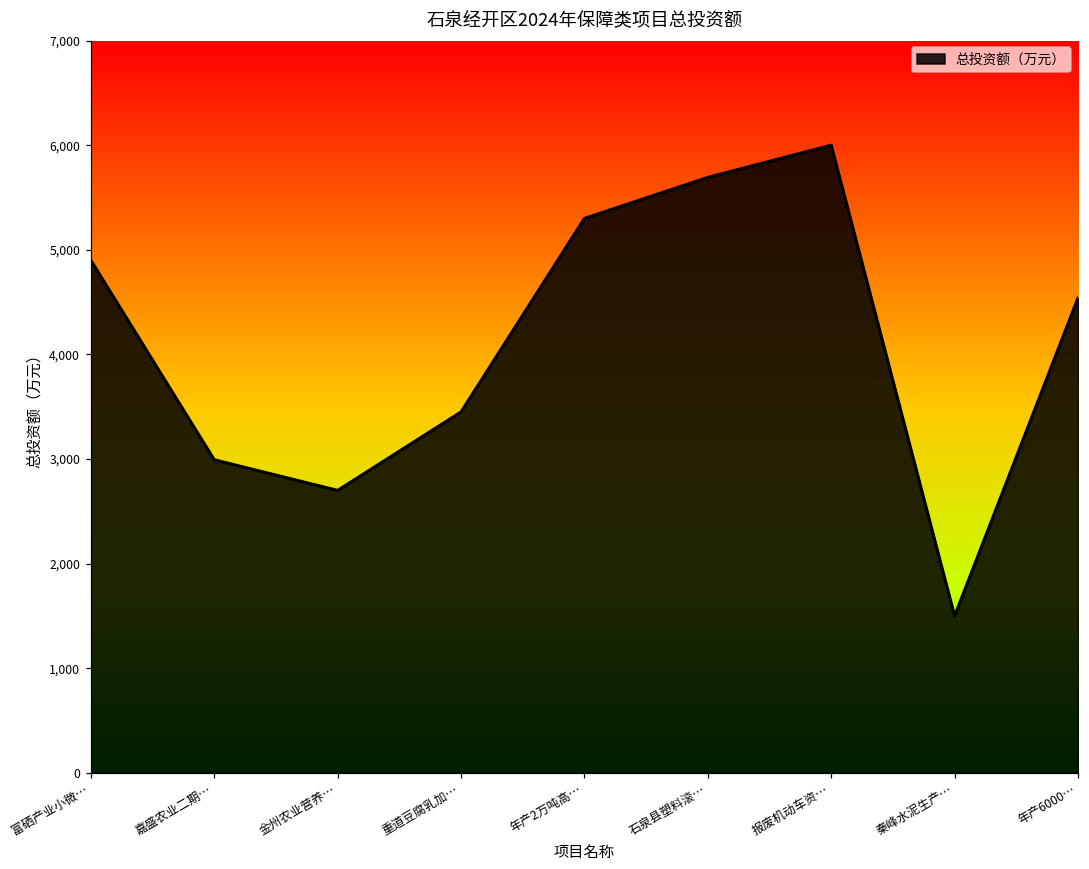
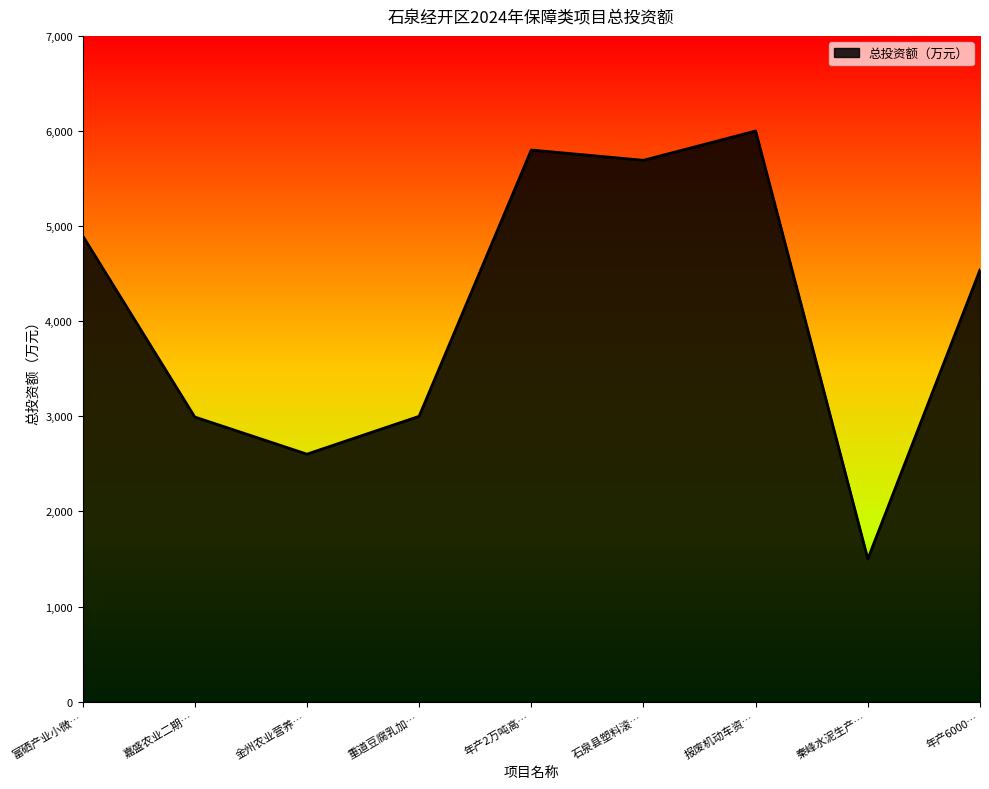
  {
    "富硒产业小微…": "4,900",
    "嘉盛农业二期…": "3,000",
-   "金州农业营养…": "2,700",
-   "重道豆腐乳加…": "3,500",
-   "年产2万吨高…": "5,300",
+   "金州农业营养…": "2,600",
+   "重道豆腐乳加…": "3,000",
+   "年产2万吨高…": "5,800",
    "石泉县塑料滚…": "5,700",
    "报废机动车资…": "6,000",
    "秦峰水泥生产…": "1,500",
    "年产6000…": "4,500"
  }
